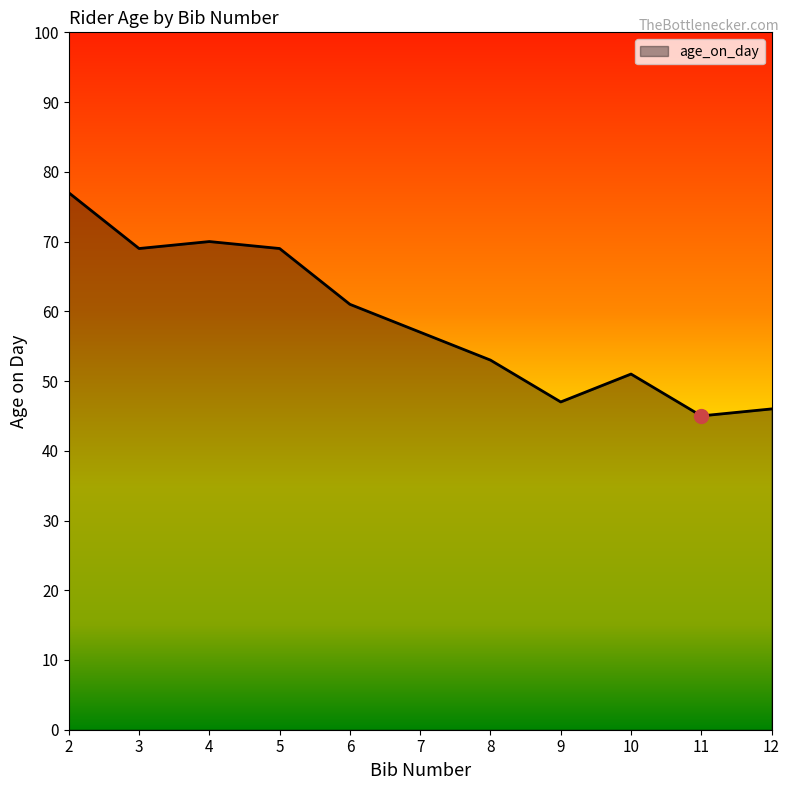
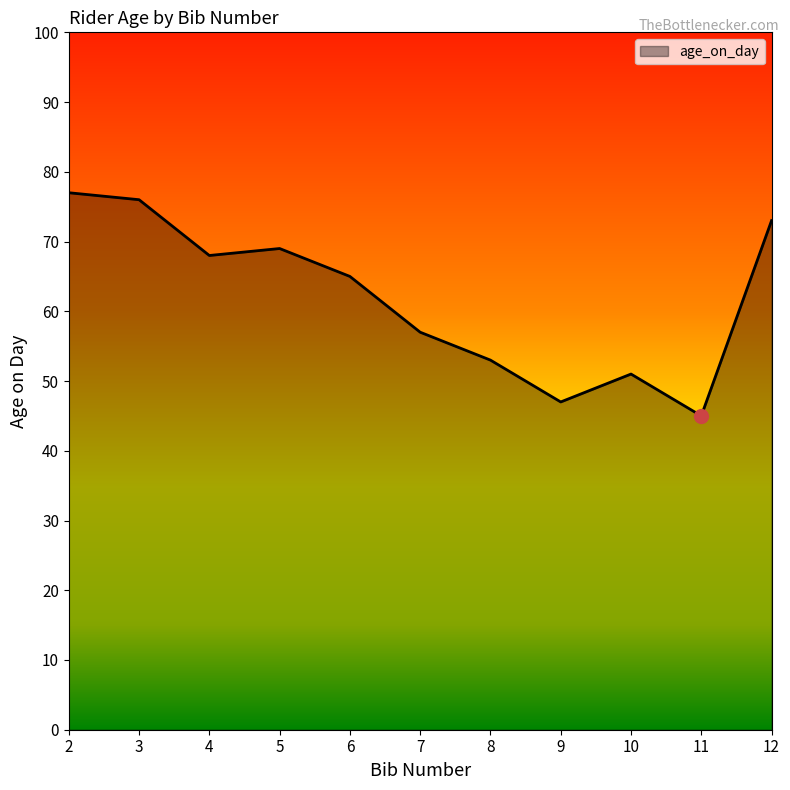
  {
    "age_on_day": {
      "2": 77,
-     "3": 69,
-     "4": 70,
+     "3": 76,
+     "4": 68,
      "5": 69,
-     "6": 61,
+     "6": 65,
      "7": 57,
      "8": 53,
      "9": 47,
      "10": 51,
-     "12": 46
+     "12": 73
    }
  }
